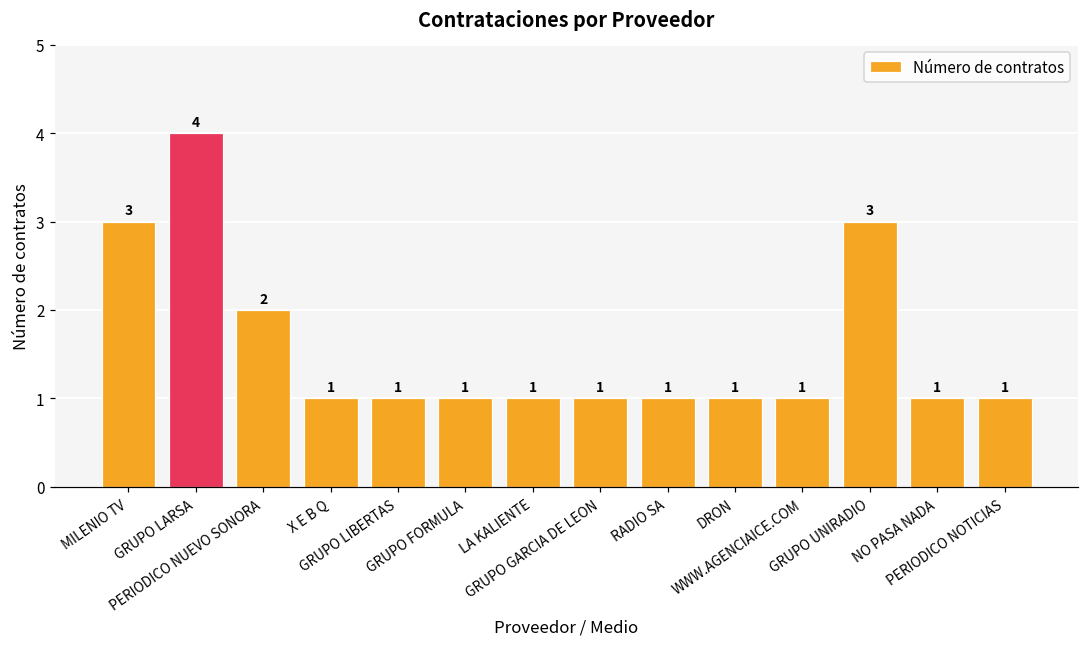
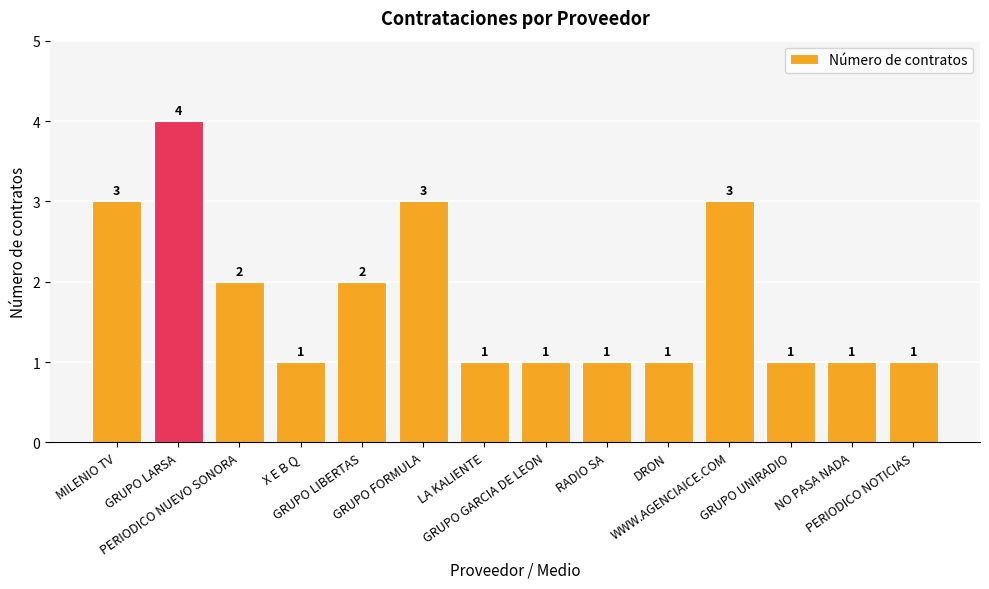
  {
    "MILENIO TV": 3,
    "GRUPO LARSA": 4,
    "PERIODICO NUEVO SONORA": 2,
    "X E B Q": 1,
-   "GRUPO LIBERTAS": 1,
-   "GRUPO FORMULA": 1,
+   "GRUPO LIBERTAS": 2,
+   "GRUPO FORMULA": 3,
    "LA KALIENTE": 1,
    "GRUPO GARCIA DE LEON": 1,
    "RADIO SA": 1,
    "DRON": 1,
-   "WWW.AGENCIAICE.COM": 1,
-   "GRUPO UNIRADIO": 3,
+   "WWW.AGENCIAICE.COM": 3,
+   "GRUPO UNIRADIO": 1,
    "NO PASA NADA": 1,
    "PERIODICO NOTICIAS": 1
  }
